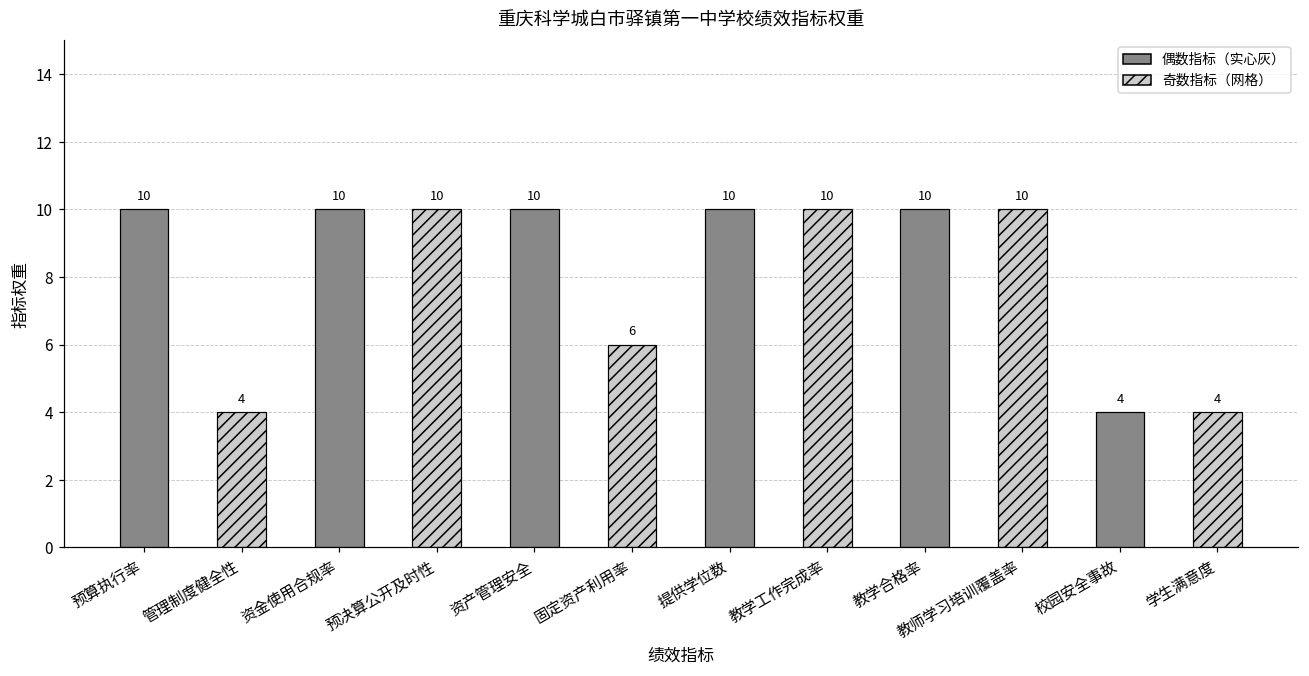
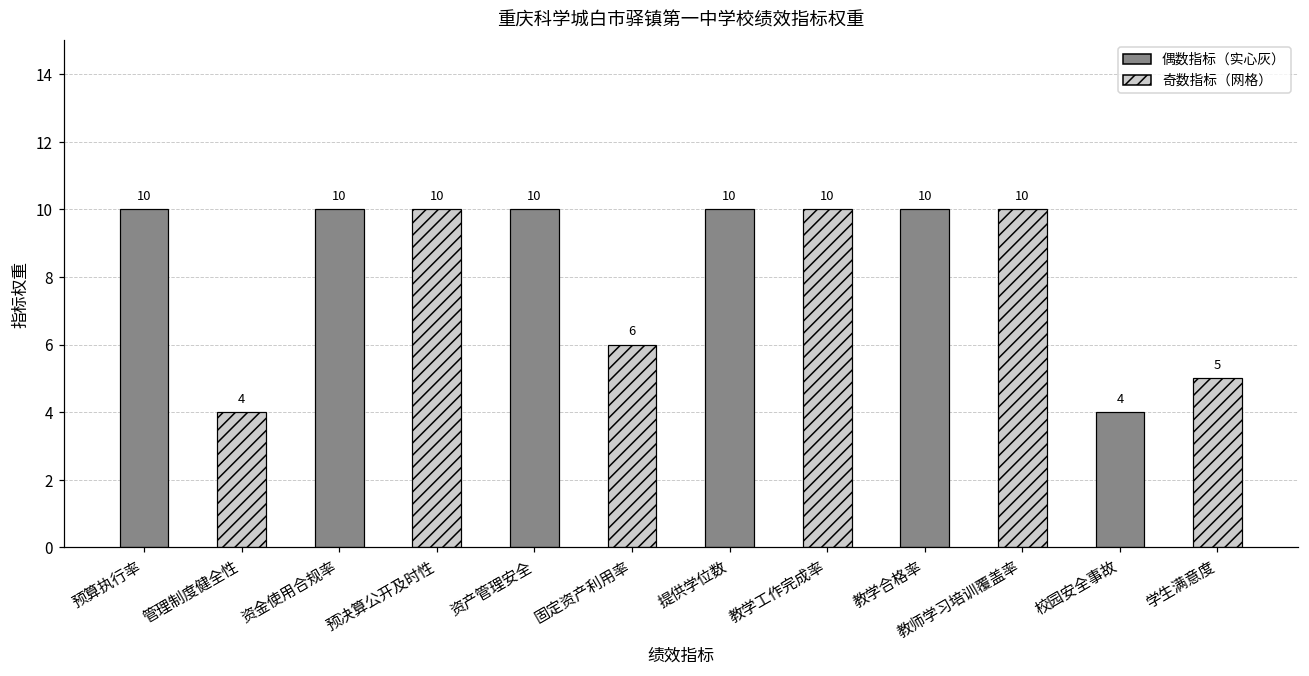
  {
    "预算执行率": 10,
    "管理制度健全性": 4,
    "资金使用合规率": 10,
    "预决算公开及时性": 10,
    "资产管理安全": 10,
    "固定资产利用率": 6,
    "提供学位数": 10,
    "教学工作完成率": 10,
    "教学合格率": 10,
    "教师学习培训覆盖率": 10,
    "校园安全事故": 4,
-   "学生满意度": 4
+   "学生满意度": 5
  }
